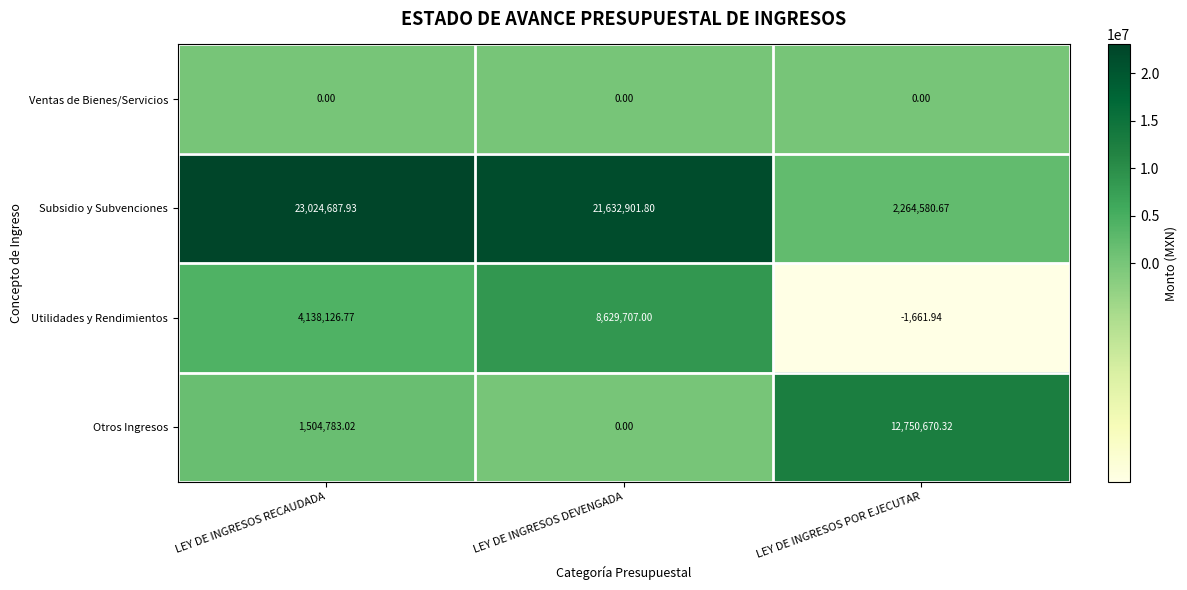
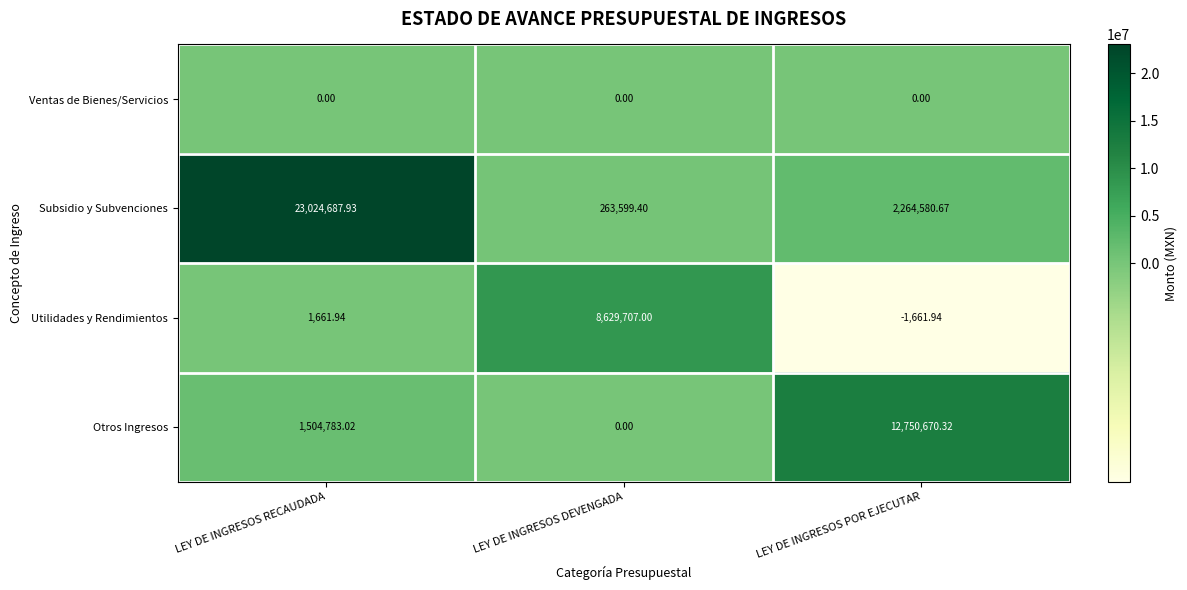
  {
    "Ventas de Bienes/Servicios": {
      "LEY DE INGRESOS RECAUDADA": "0.00",
      "LEY DE INGRESOS DEVENGADA": "0.00",
      "LEY DE INGRESOS POR EJECUTAR": "0.00"
    },
    "Subsidio y Subvenciones": {
      "LEY DE INGRESOS RECAUDADA": "23,024,687.93",
-     "LEY DE INGRESOS DEVENGADA": "21,632,901.80",
+     "LEY DE INGRESOS DEVENGADA": "263,599.40",
      "LEY DE INGRESOS POR EJECUTAR": "2,264,580.67"
    },
    "Utilidades y Rendimientos": {
-     "LEY DE INGRESOS RECAUDADA": "4,138,126.77",
+     "LEY DE INGRESOS RECAUDADA": "1,661.94",
      "LEY DE INGRESOS DEVENGADA": "8,629,707.00",
      "LEY DE INGRESOS POR EJECUTAR": "-1,661.94"
    },
    "Otros Ingresos": {
      "LEY DE INGRESOS RECAUDADA": "1,504,783.02",
      "LEY DE INGRESOS DEVENGADA": "0.00",
      "LEY DE INGRESOS POR EJECUTAR": "12,750,670.32"
    }
  }
